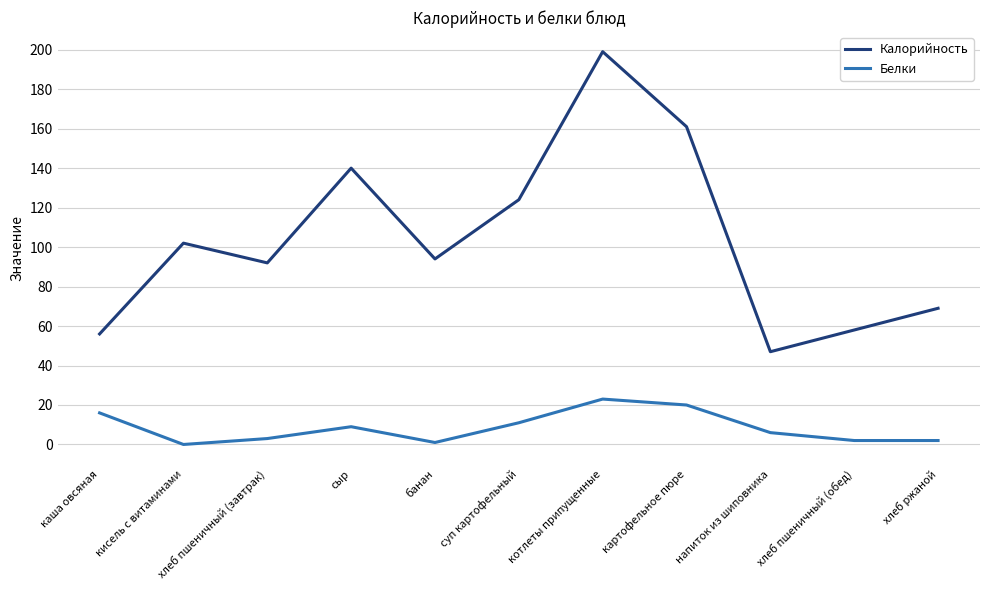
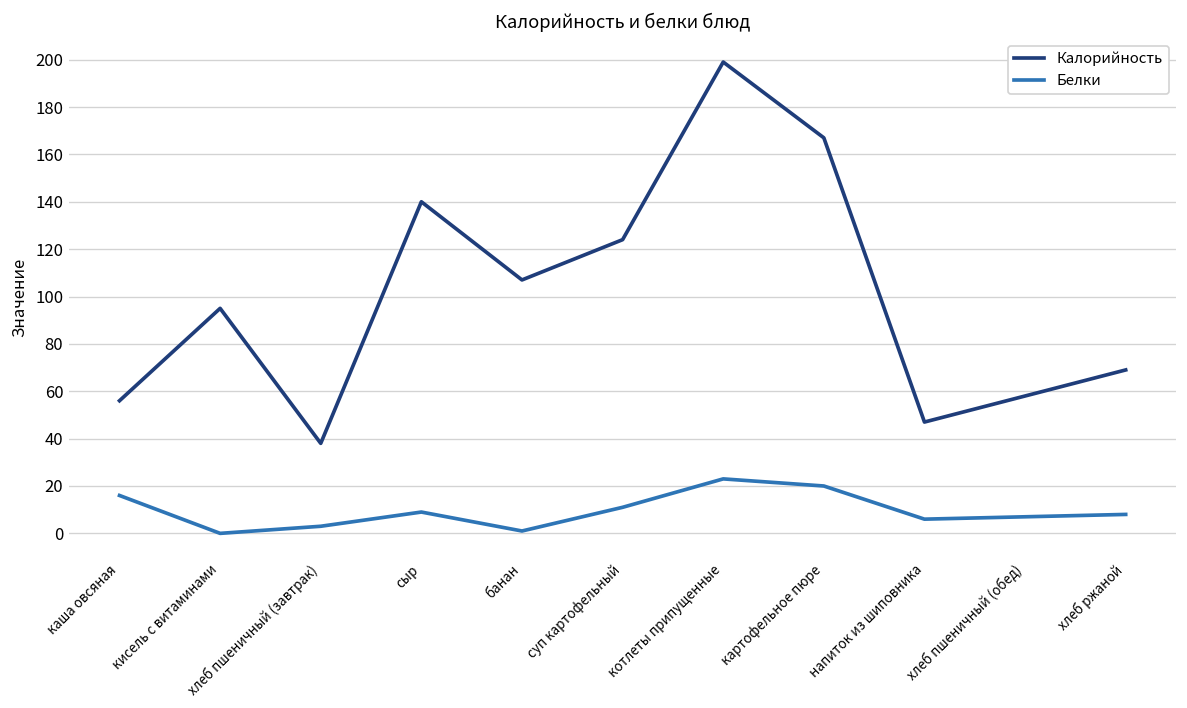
  {
    "Калорийность": {
      "каша овсяная": 56,
-     "кисель с витаминами": 102,
-     "хлеб пшеничный (завтрак)": 92,
+     "кисель с витаминами": 95,
+     "хлеб пшеничный (завтрак)": 38,
      "сыр": 140,
-     "банан": 94,
+     "банан": 107,
      "суп картофельный": 124,
      "котлеты припущенные": 199,
-     "картофельное пюре": 161,
+     "картофельное пюре": 167,
      "напиток из шиповника": 47,
      "хлеб пшеничный (обед)": 58,
      "хлеб ржаной": 69
    },
    "Белки": {
      "каша овсяная": 16,
      "кисель с витаминами": 0,
      "хлеб пшеничный (завтрак)": 3,
      "сыр": 9,
      "банан": 1,
      "суп картофельный": 11,
      "котлеты припущенные": 23,
      "картофельное пюре": 20,
      "напиток из шиповника": 6,
-     "хлеб пшеничный (обед)": 2,
-     "хлеб ржаной": 2
+     "хлеб пшеничный (обед)": 7,
+     "хлеб ржаной": 8
    }
  }
